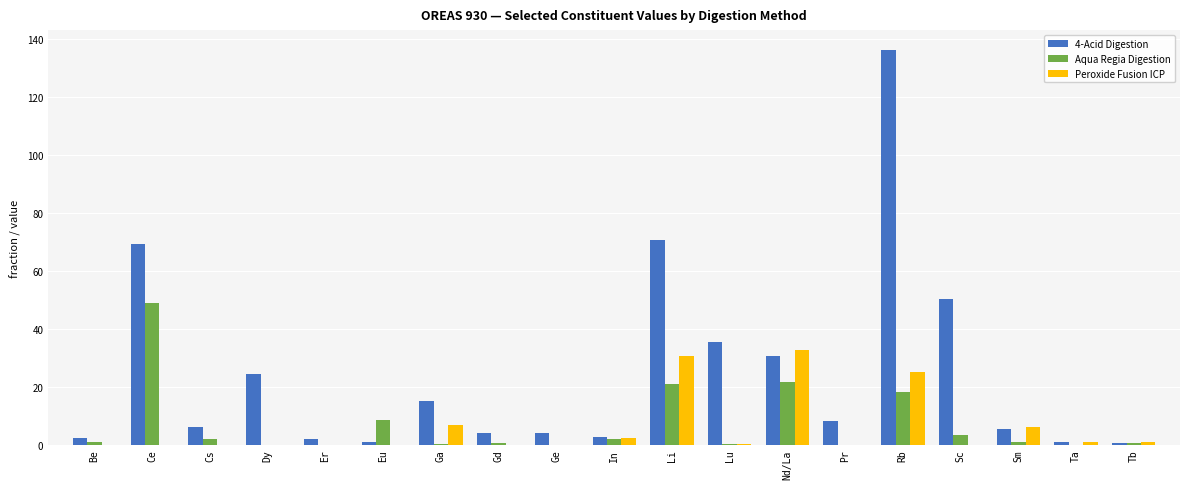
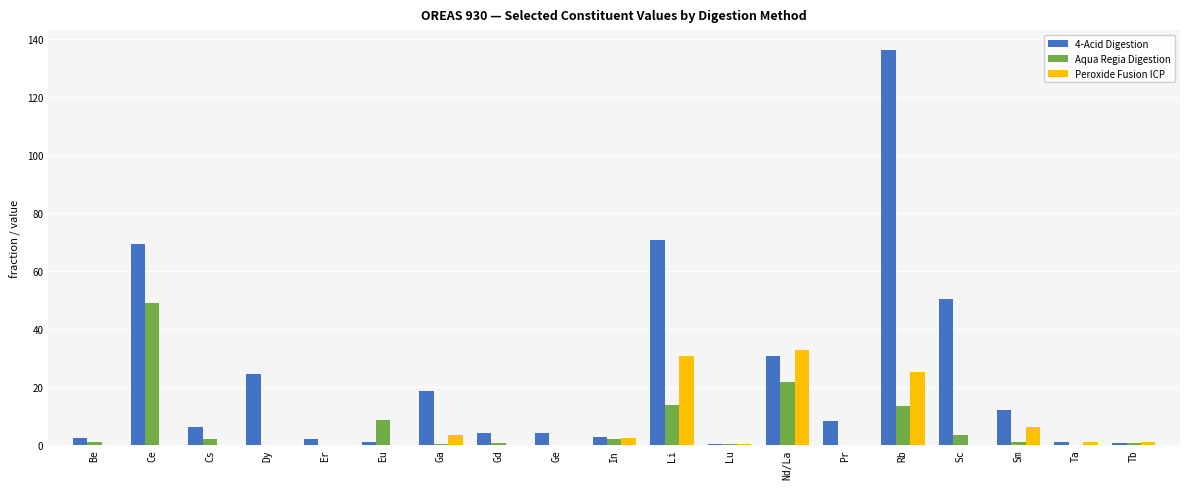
  {
    "4-Acid Digestion": {
      "Be": 2,
      "Ce": 69,
      "Cs": 6,
      "Dy": 24,
      "Er": 2,
      "Eu": 1,
-     "Ga": 15,
+     "Ga": 19,
      "Gd": 4,
      "Ge": 4,
      "In": 3,
      "Li": 71,
-     "Lu": 35,
+     "Lu": 0,
      "Nd/La": 31,
      "Pr": 8,
      "Rb": 136,
      "Sc": 50,
-     "Sm": 6,
+     "Sm": 12,
      "Ta": 1
    },
    "Aqua Regia Digestion": {
      "Be": 1,
      "Ce": 49,
      "Cs": 2,
      "Dy": 0,
      "Er": 0,
      "Eu": 8,
      "In": 2,
-     "Li": 21,
+     "Li": 14,
      "Nd/La": 22,
      "Pr": 0,
-     "Rb": 18,
+     "Rb": 14,
      "Sc": 4,
      "Sm": 1
    },
    "Peroxide Fusion ICP": {
      "Be": 0,
      "Ce": 0,
      "Cs": 0,
      "Dy": 0,
      "Er": 0,
      "Eu": 0,
-     "Ga": 7,
+     "Ga": 3,
      "Gd": 0,
      "Ge": 0,
      "In": 2,
      "Li": 31,
      "Nd/La": 33,
      "Pr": 0,
      "Rb": 25,
      "Sc": 0,
      "Sm": 6,
      "Ta": 1
    }
  }
